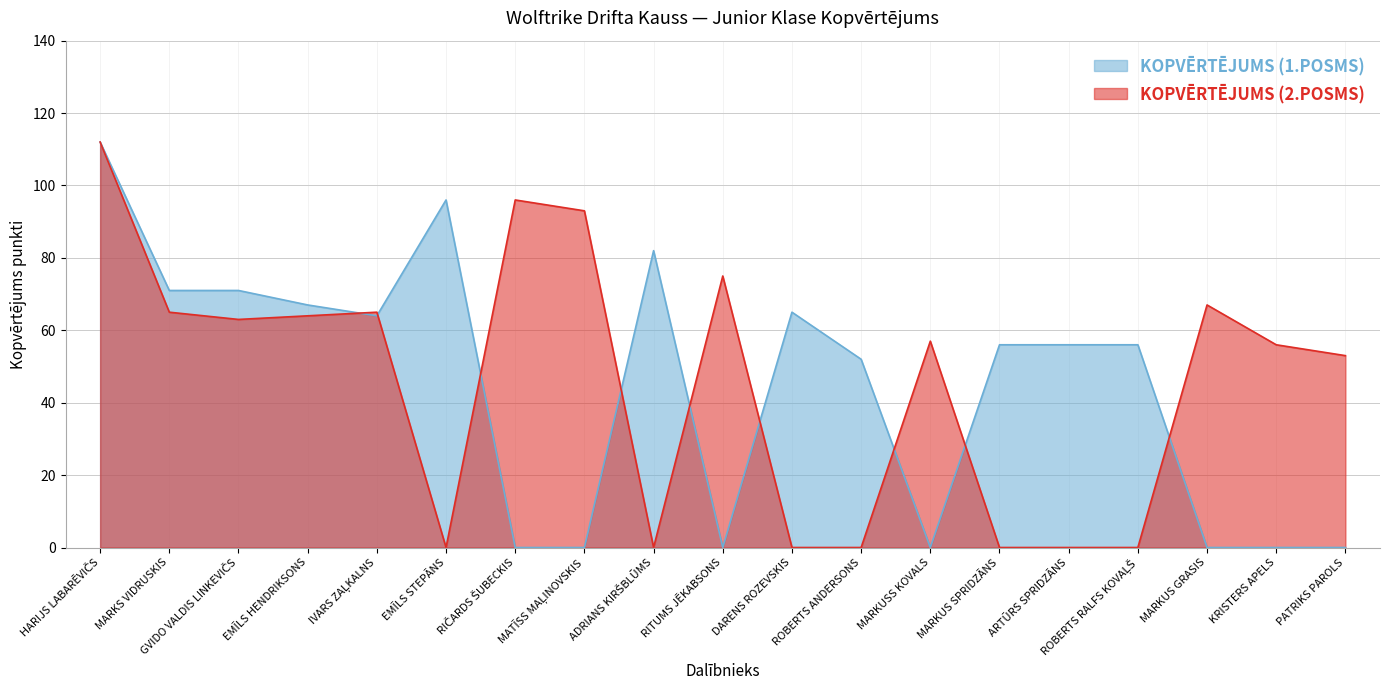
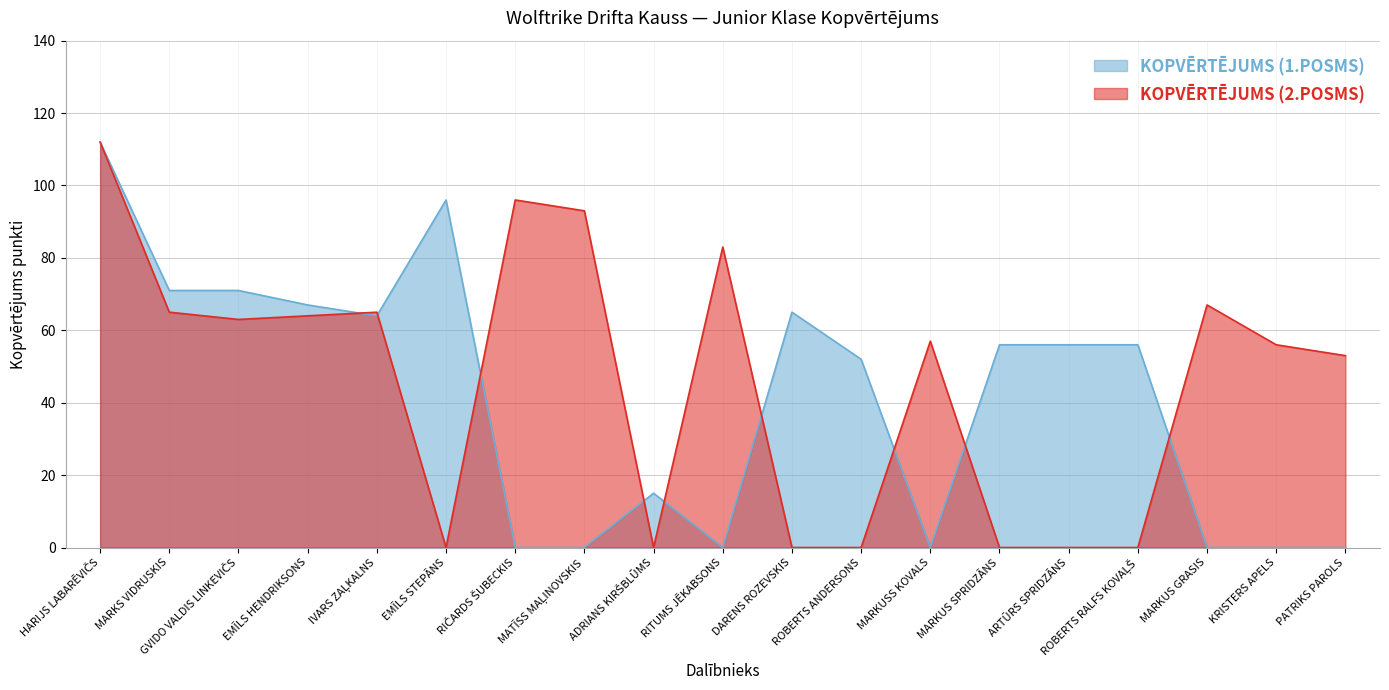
  {
    "KOPVĒRTĒJUMS (1.POSMS)": {
      "MARKS VIDRUSKIS": 71,
      "GVIDO VALDIS LINKEVIČS": 71,
      "EMĪLS HENDRIKSONS": 67,
      "IVARS ZAĻKALNS": 64,
      "EMĪLS STEPĀNS": 96,
      "RIČARDS ŠUBECKIS": 0,
      "MATĪSS MAĻINOVSKIS": 0,
-     "ADRIANS KIRŠBLŪMS": 82,
+     "ADRIANS KIRŠBLŪMS": 15,
      "RITUMS JĒKABSONS": 0,
      "DARENS ROZEVSKIS": 65,
      "ROBERTS ANDERSONS": 52,
      "MARKUSS KOVALS": 0,
      "MARKUS SPRIDZĀNS": 56,
      "ARTŪRS SPRIDZĀNS": 56,
      "ROBERTS RALFS KOVAĻŠ": 56,
      "MARKUS GRASIS": 0,
      "KRISTERS APELS": 0,
      "PATRIKS PAROLS": 0
    },
    "KOPVĒRTĒJUMS (2.POSMS)": {
      "MARKS VIDRUSKIS": 65,
      "GVIDO VALDIS LINKEVIČS": 63,
      "EMĪLS HENDRIKSONS": 64,
      "IVARS ZAĻKALNS": 65,
      "EMĪLS STEPĀNS": 0,
      "RIČARDS ŠUBECKIS": 96,
      "MATĪSS MAĻINOVSKIS": 93,
      "ADRIANS KIRŠBLŪMS": 0,
-     "RITUMS JĒKABSONS": 75,
+     "RITUMS JĒKABSONS": 83,
      "DARENS ROZEVSKIS": 0,
      "ROBERTS ANDERSONS": 0,
      "MARKUSS KOVALS": 57,
      "MARKUS SPRIDZĀNS": 0,
      "ARTŪRS SPRIDZĀNS": 0,
      "ROBERTS RALFS KOVAĻŠ": 0,
      "MARKUS GRASIS": 67,
      "KRISTERS APELS": 56,
      "PATRIKS PAROLS": 53
    }
  }
